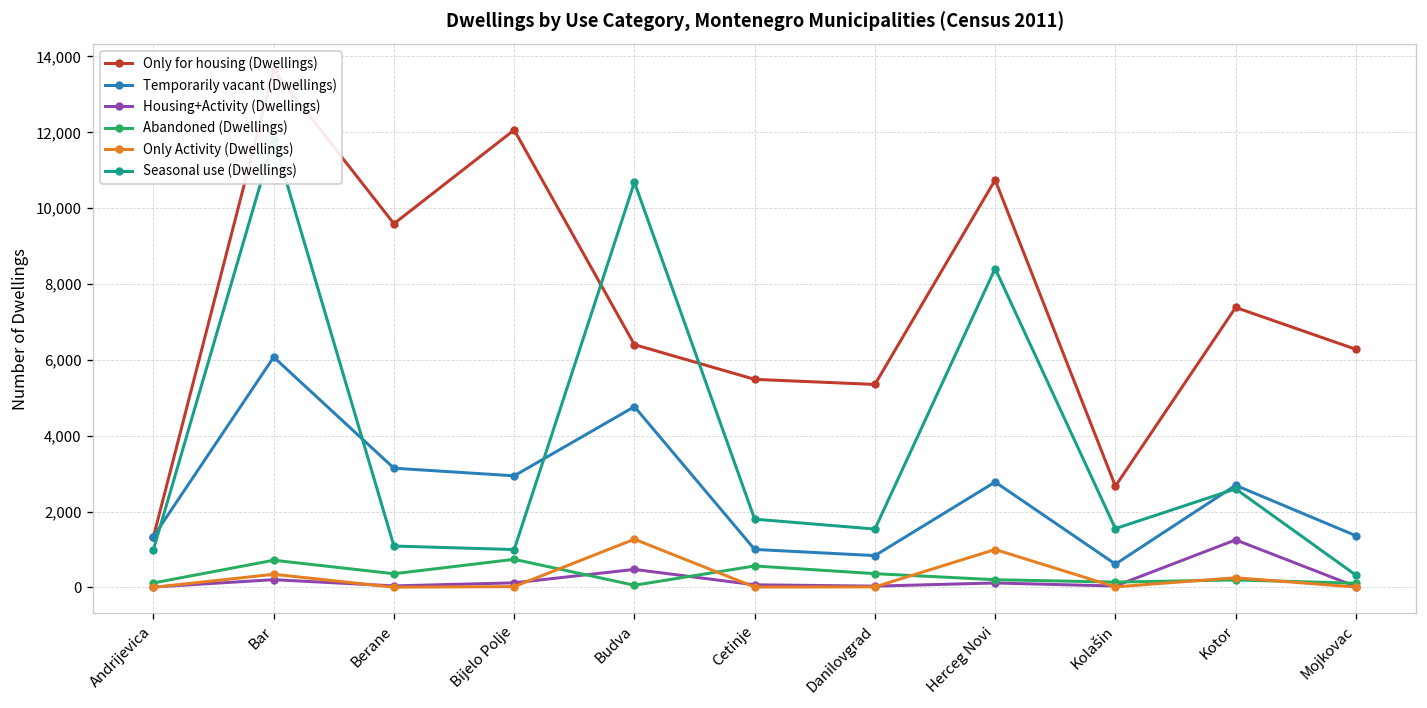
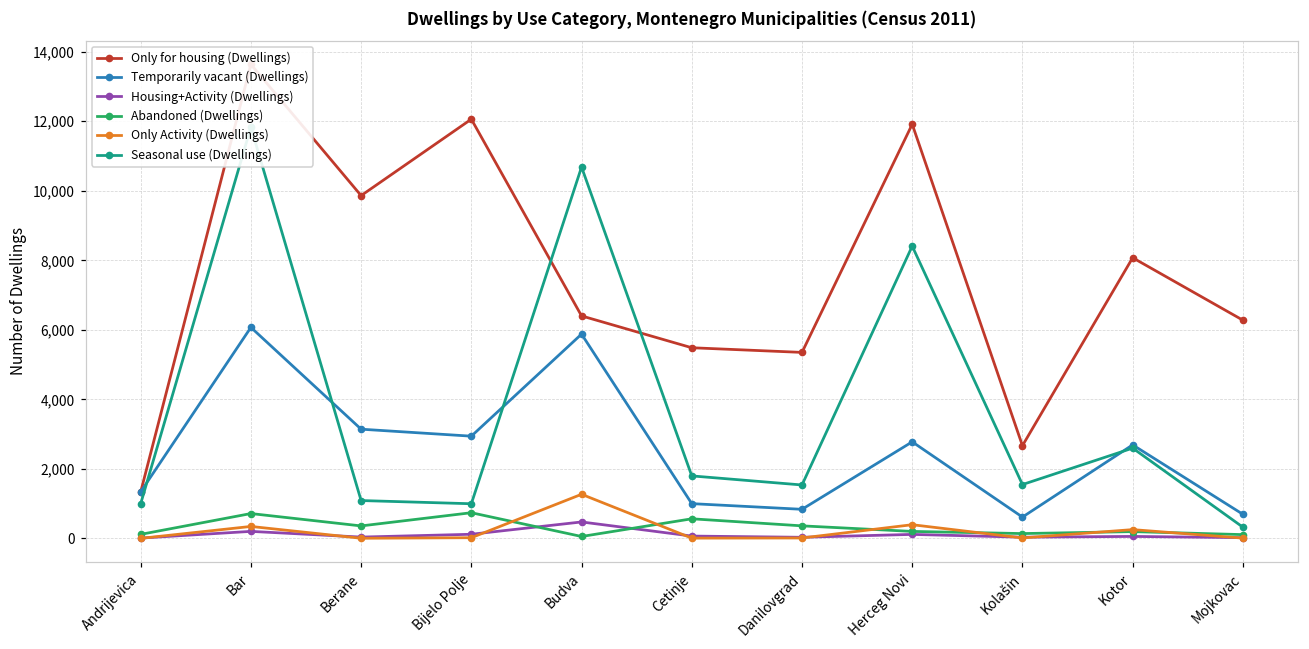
  {
    "Only for housing (Dwellings)": {
-     "Berane": "9,600",
+     "Berane": "9,900",
      "Bijelo Polje": "12,100",
      "Budva": "6,400",
      "Cetinje": "5,500",
      "Danilovgrad": "5,400",
-     "Herceg Novi": "10,700",
+     "Herceg Novi": "11,900",
      "Kolašin": "2,700",
-     "Kotor": "7,400",
+     "Kotor": "8,100",
      "Mojkovac": "6,300"
    },
    "Temporarily vacant (Dwellings)": {
      "Bar": "6,100",
      "Berane": "3,100",
      "Bijelo Polje": "2,900",
-     "Budva": "4,800",
+     "Budva": "5,900",
      "Cetinje": "1,000",
      "Danilovgrad": "800",
      "Herceg Novi": "2,800",
      "Kolašin": "600",
      "Kotor": "2,700",
-     "Mojkovac": "1,400"
+     "Mojkovac": "700"
    },
    "Housing+Activity (Dwellings)": {
      "Bar": "200",
      "Bijelo Polje": "100",
      "Budva": "500",
      "Herceg Novi": "100",
-     "Kotor": "1,300"
+     "Kotor": "100"
    },
    "Only Activity (Dwellings)": {
      "Bar": "300",
      "Bijelo Polje": "0",
      "Budva": "1,300",
-     "Herceg Novi": "1,000"
+     "Herceg Novi": "400"
    }
  }
